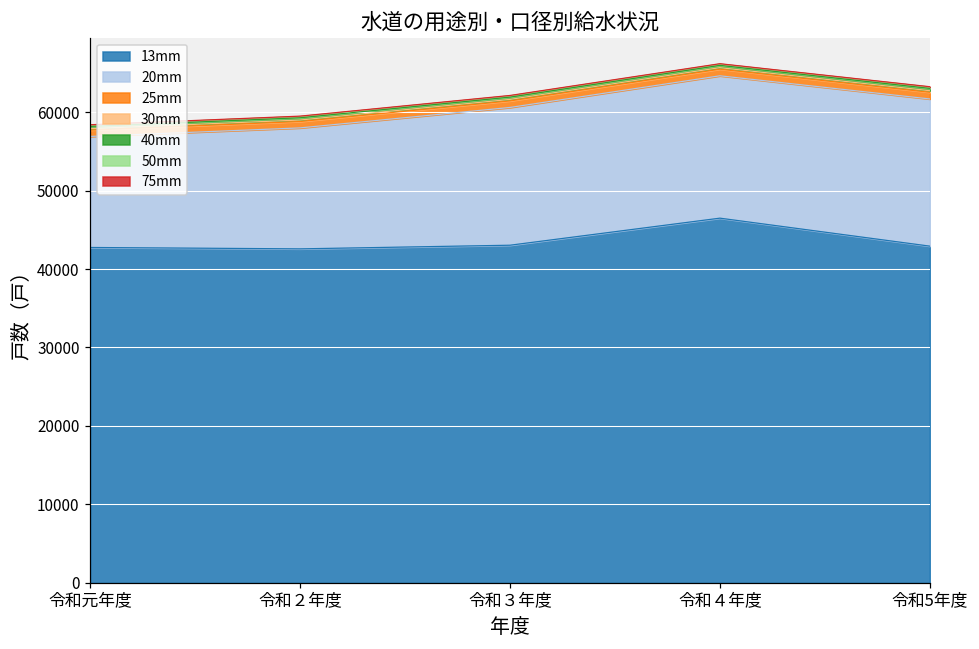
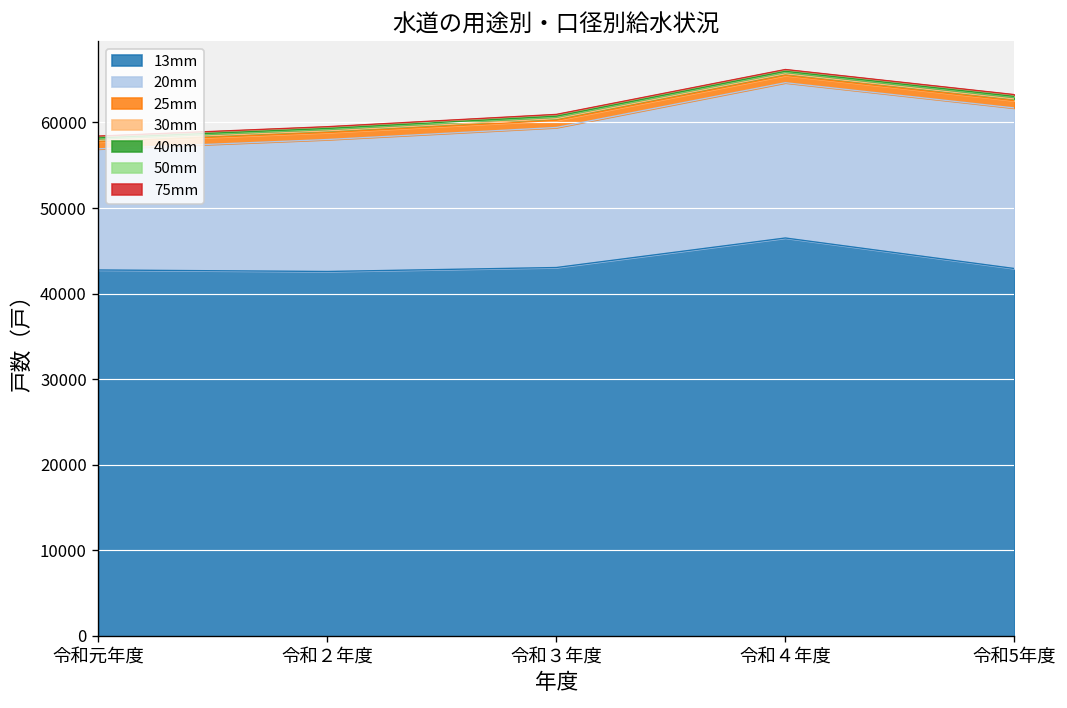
  {
    "13mm": {
      "令和元年度": 43000,
      "令和２年度": 43000,
      "令和３年度": 43000,
      "令和４年度": 46000,
      "令和5年度": 43000
    },
    "20mm": {
      "令和元年度": 14000,
      "令和２年度": 15000,
-     "令和３年度": 18000,
+     "令和３年度": 16000,
      "令和４年度": 18000,
      "令和5年度": 19000
    }
  }
